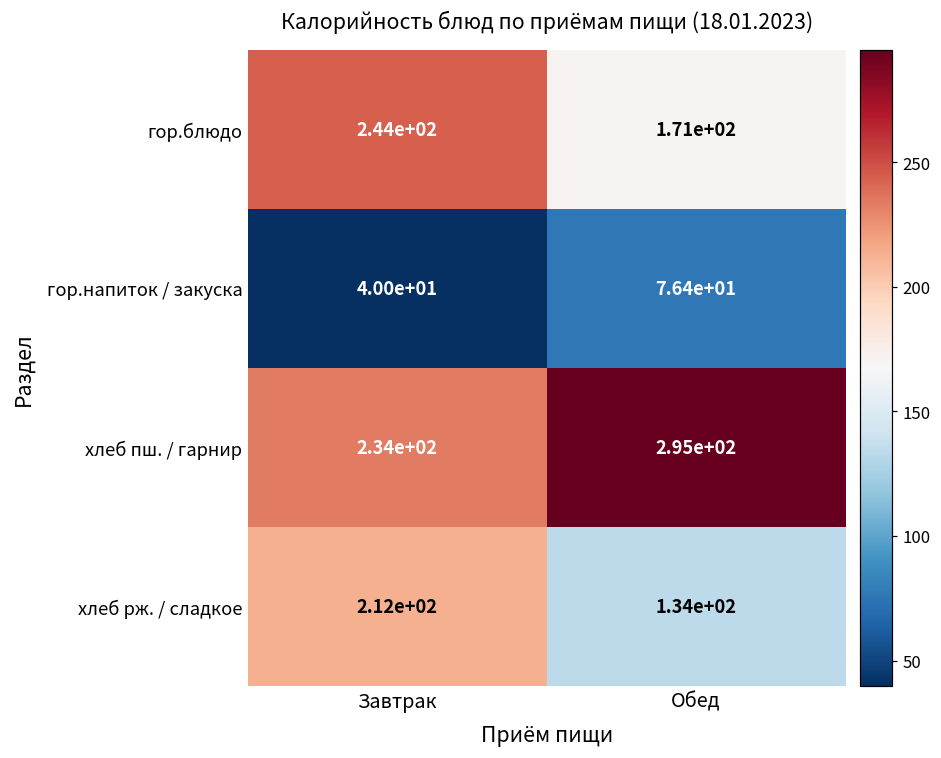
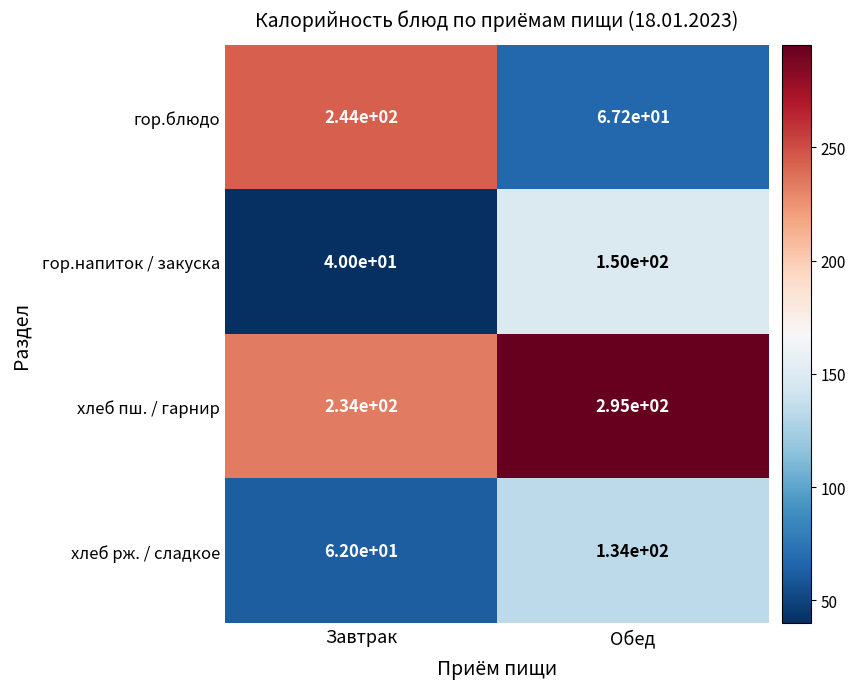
  {
    "гор.блюдо": {
      "Завтрак": "2.44e+02",
-     "Обед": "1.71e+02"
+     "Обед": "6.72e+01"
    },
    "гор.напиток / закуска": {
      "Завтрак": "4.00e+01",
-     "Обед": "7.64e+01"
+     "Обед": "1.50e+02"
    },
    "хлеб пш. / гарнир": {
      "Завтрак": "2.34e+02",
      "Обед": "2.95e+02"
    },
    "хлеб рж. / сладкое": {
-     "Завтрак": "2.12e+02",
+     "Завтрак": "6.20e+01",
      "Обед": "1.34e+02"
    }
  }
